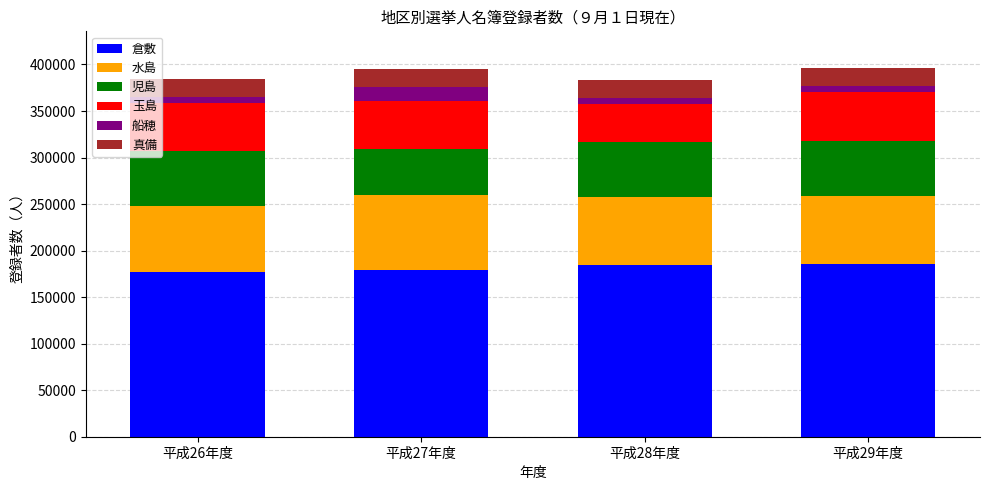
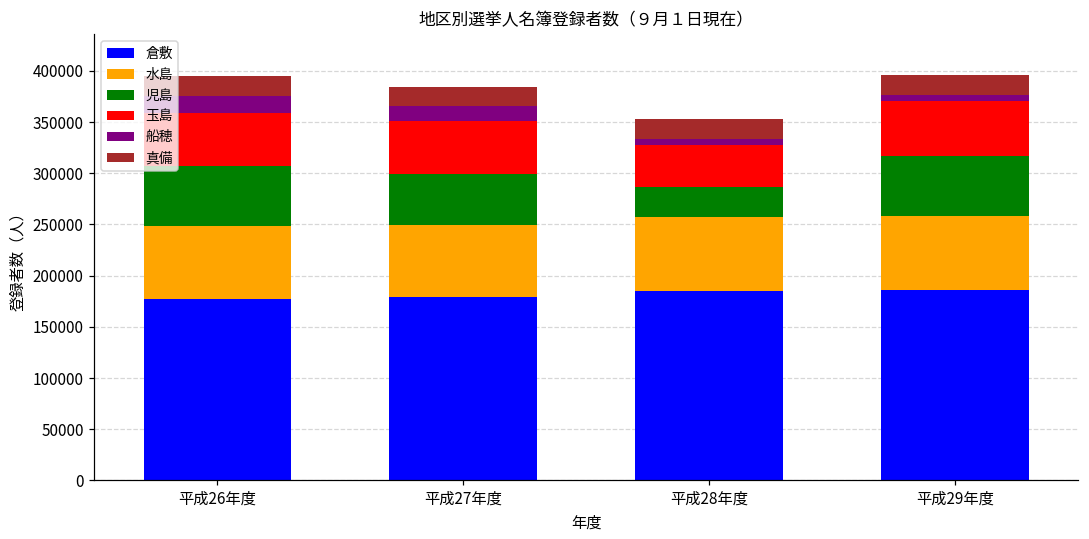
  {
    "倉敷": {
      "平成26年度": 180000,
      "平成27年度": 180000,
      "平成28年度": 180000,
      "平成29年度": 190000
    },
    "水島": {
      "平成26年度": 70000,
-     "平成27年度": 80000,
+     "平成27年度": 70000,
      "平成28年度": 70000,
      "平成29年度": 70000
    },
    "児島": {
      "平成26年度": 60000,
      "平成27年度": 50000,
-     "平成28年度": 60000,
+     "平成28年度": 30000,
      "平成29年度": 60000
    },
    "玉島": {
      "平成26年度": 50000,
      "平成27年度": 50000,
      "平成28年度": 40000,
      "平成29年度": 50000
    },
    "船穂": {
-     "平成26年度": 10000,
+     "平成26年度": 20000,
      "平成27年度": 10000,
      "平成28年度": 10000,
      "平成29年度": 10000
    },
    "真備": {
      "平成26年度": 20000,
      "平成27年度": 20000,
      "平成28年度": 20000,
      "平成29年度": 20000
    }
  }
